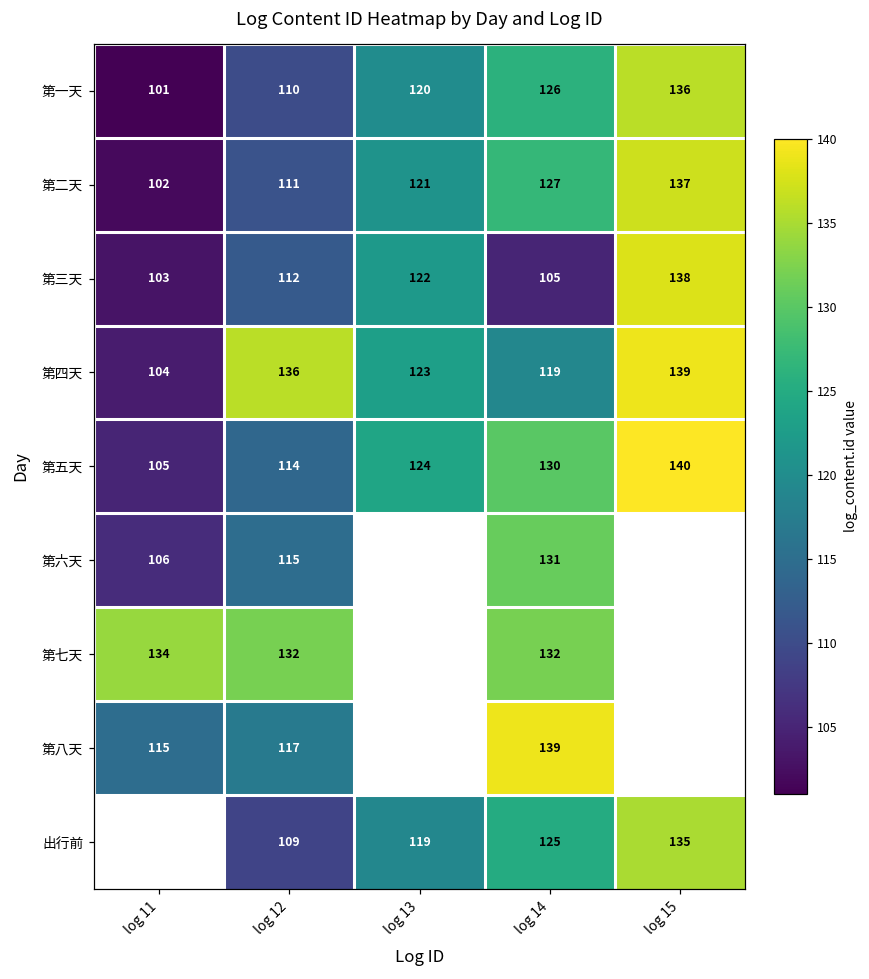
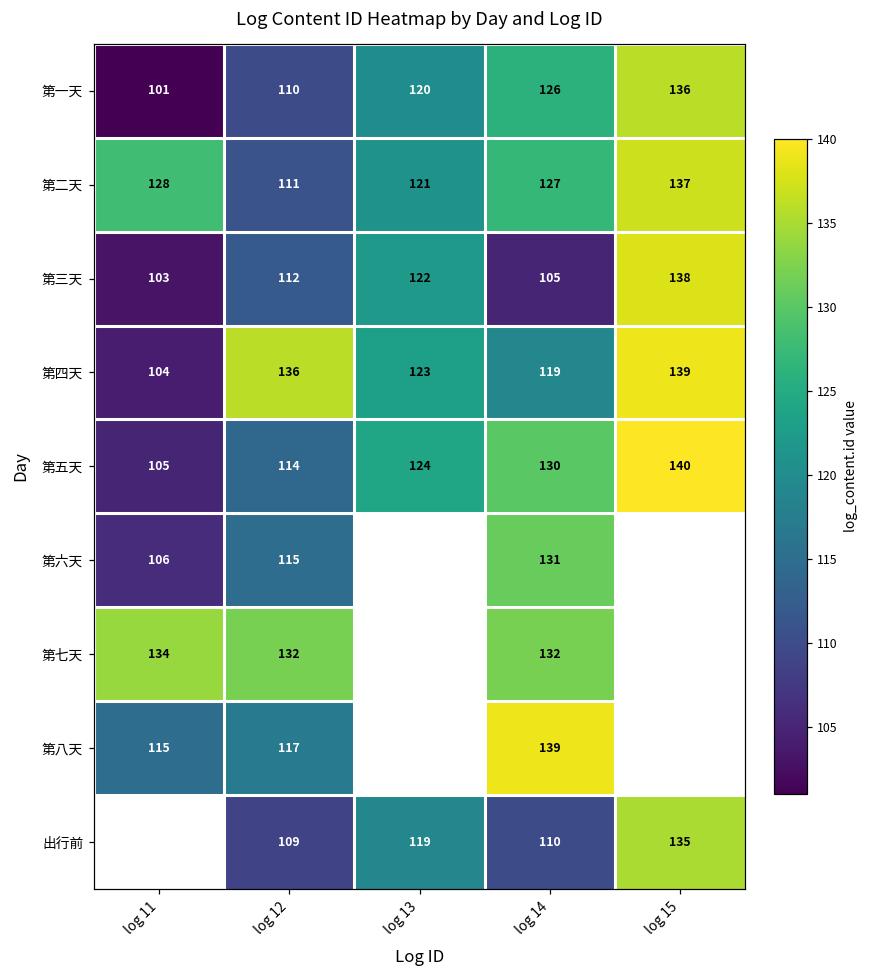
  {
    "第一天": {
      "log 11": 101,
      "log 12": 110,
      "log 13": 120,
      "log 14": 126,
      "log 15": 136
    },
    "第二天": {
-     "log 11": 102,
+     "log 11": 128,
      "log 12": 111,
      "log 13": 121,
      "log 14": 127,
      "log 15": 137
    },
    "第三天": {
      "log 11": 103,
      "log 12": 112,
      "log 13": 122,
      "log 14": 105,
      "log 15": 138
    },
    "第四天": {
      "log 11": 104,
      "log 12": 136,
      "log 13": 123,
      "log 14": 119,
      "log 15": 139
    },
    "第五天": {
      "log 11": 105,
      "log 12": 114,
      "log 13": 124,
      "log 14": 130,
      "log 15": 140
    },
    "第六天": {
      "log 11": 106,
      "log 12": 115,
      "log 14": 131
    },
    "第七天": {
      "log 11": 134,
      "log 12": 132,
      "log 14": 132
    },
    "第八天": {
      "log 11": 115,
      "log 12": 117,
      "log 14": 139
    },
    "出行前": {
      "log 12": 109,
      "log 13": 119,
-     "log 14": 125,
+     "log 14": 110,
      "log 15": 135
    }
  }
